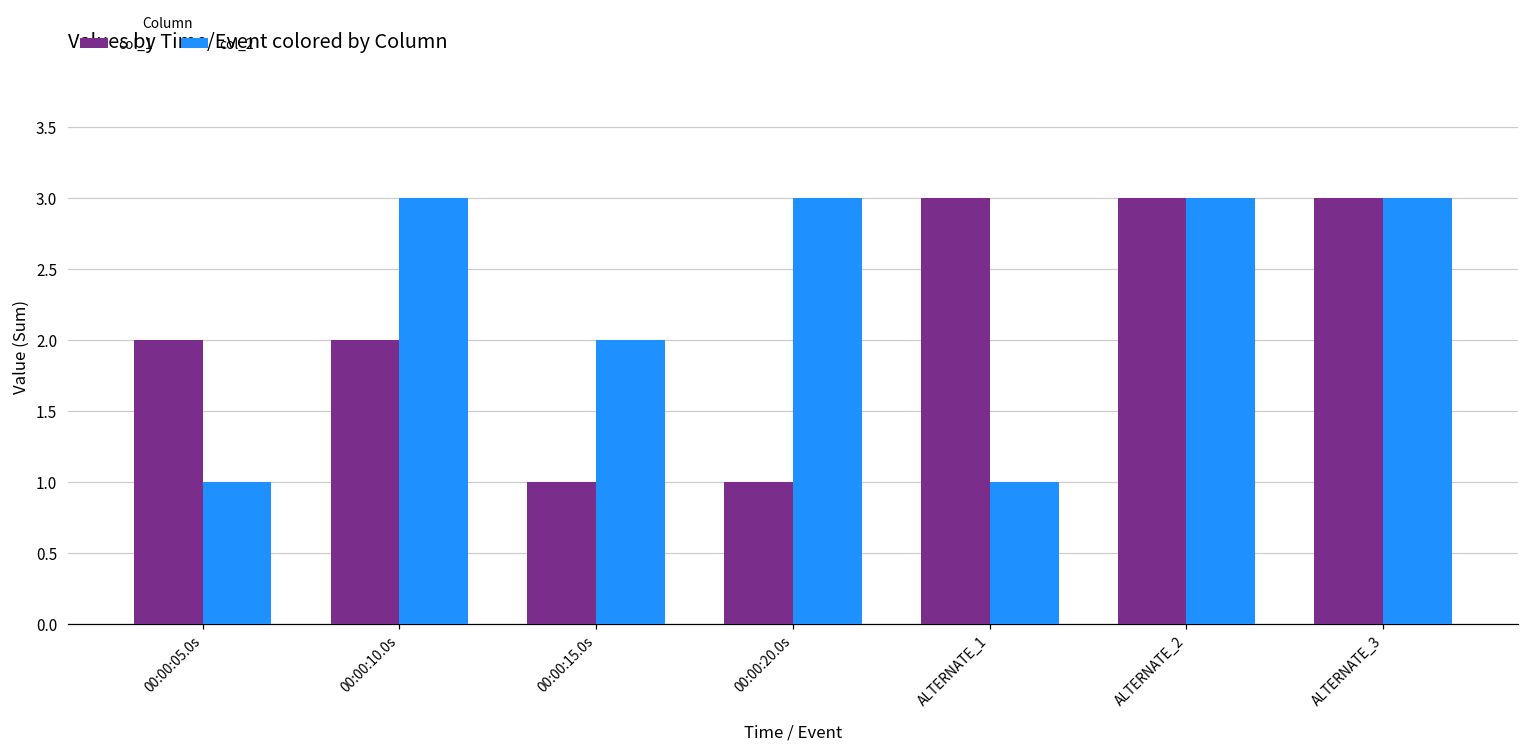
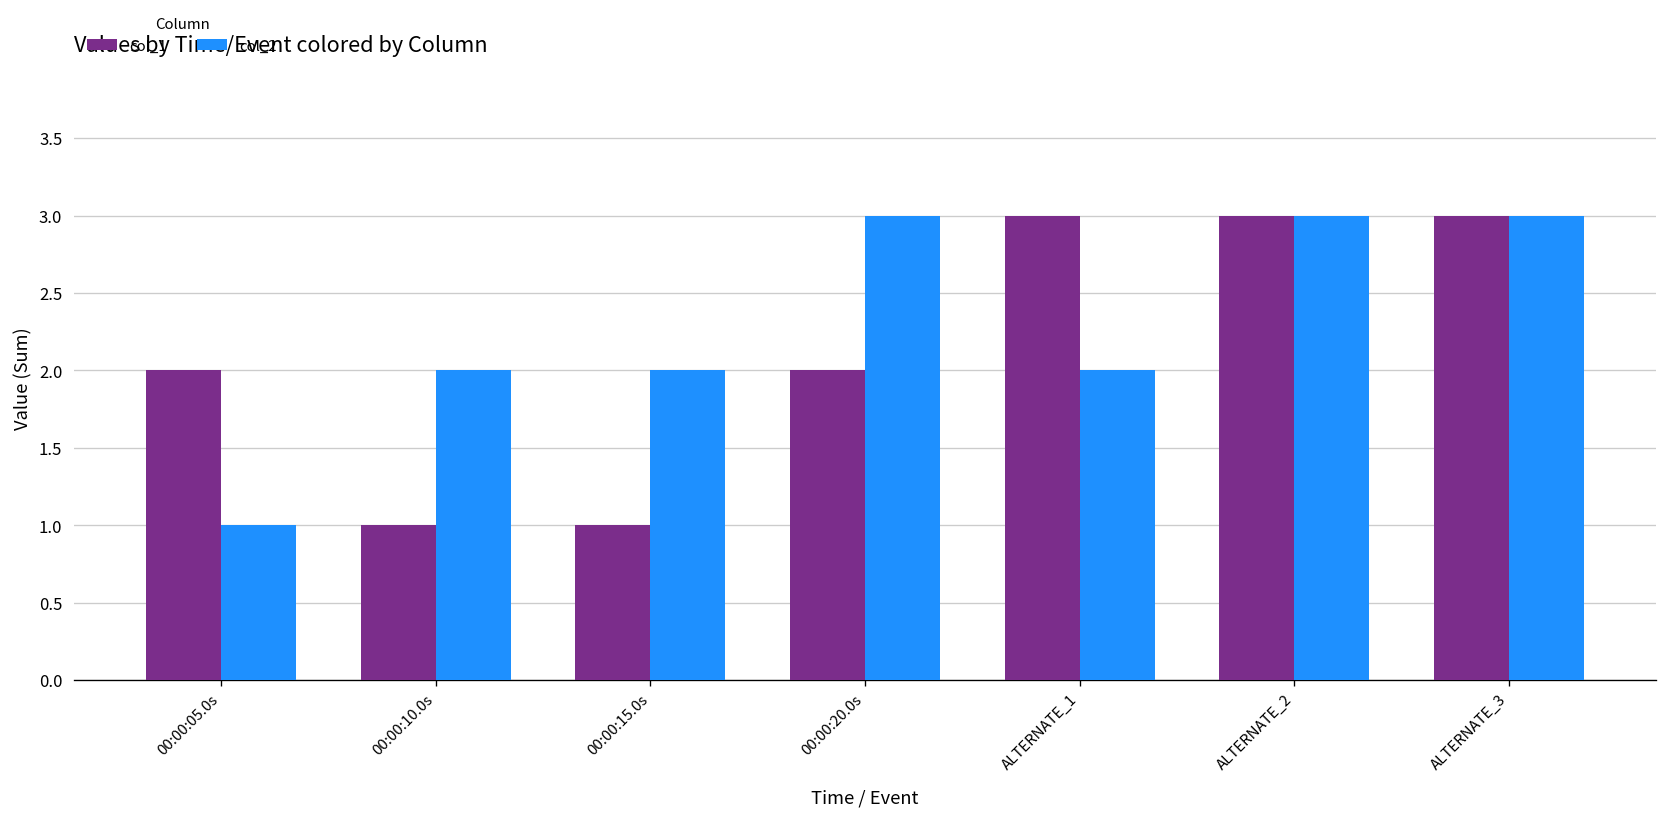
  {
    "col_1": {
      "00:00:05.0s": 2,
-     "00:00:10.0s": 2,
+     "00:00:10.0s": 1,
      "00:00:15.0s": 1,
-     "00:00:20.0s": 1,
+     "00:00:20.0s": 2,
      "ALTERNATE_1": 3,
      "ALTERNATE_2": 3,
      "ALTERNATE_3": 3
    },
    "col_2": {
      "00:00:05.0s": 1,
-     "00:00:10.0s": 3,
+     "00:00:10.0s": 2,
      "00:00:15.0s": 2,
      "00:00:20.0s": 3,
-     "ALTERNATE_1": 1,
+     "ALTERNATE_1": 2,
      "ALTERNATE_2": 3,
      "ALTERNATE_3": 3
    }
  }
